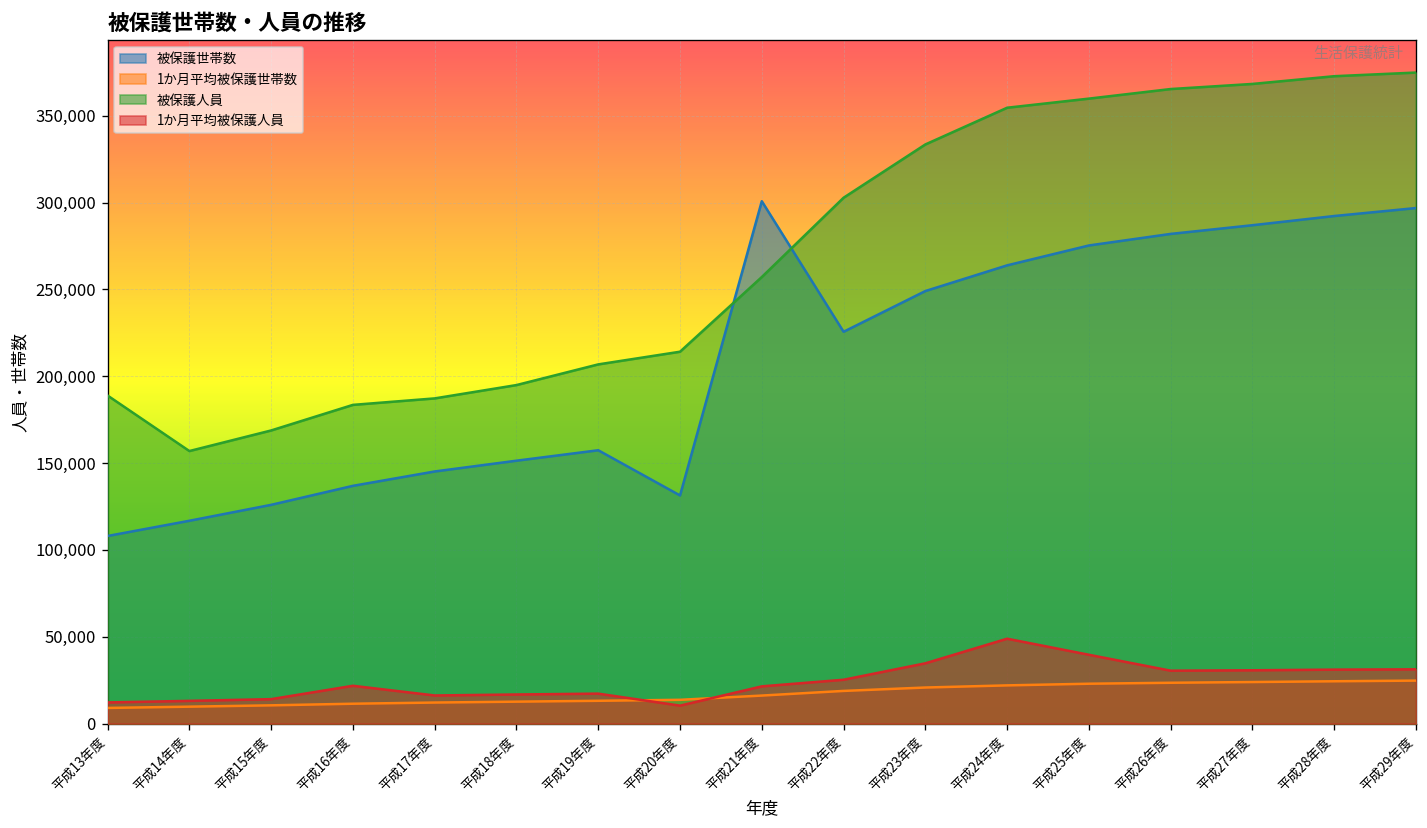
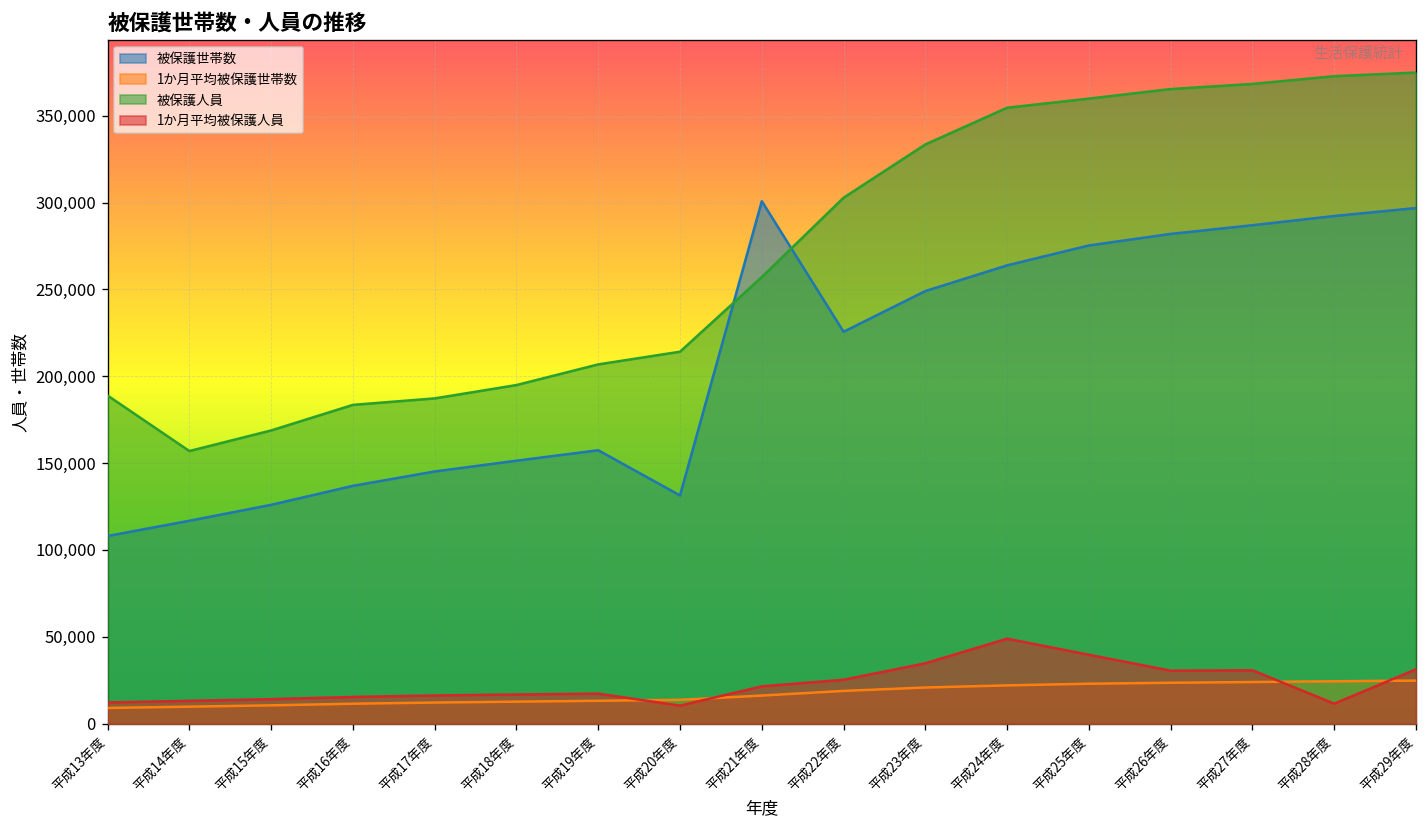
  {
    "被保護世帯数": {
      "平成13年度": "108,000",
      "平成14年度": "117,000",
      "平成15年度": "126,000",
      "平成16年度": "137,000",
      "平成17年度": "145,000",
      "平成18年度": "151,000",
      "平成19年度": "157,000",
      "平成20年度": "131,000",
      "平成21年度": "301,000",
      "平成22年度": "226,000",
      "平成23年度": "249,000",
      "平成24年度": "264,000",
      "平成25年度": "275,000",
      "平成26年度": "282,000",
      "平成27年度": "287,000",
      "平成28年度": "292,000",
      "平成29年度": "297,000"
    },
    "1か月平均被保護世帯数": {
      "平成13年度": "9,000",
      "平成14年度": "10,000",
      "平成15年度": "10,000",
      "平成16年度": "11,000",
      "平成17年度": "12,000",
      "平成18年度": "13,000",
      "平成19年度": "13,000",
      "平成20年度": "14,000",
      "平成21年度": "16,000",
      "平成22年度": "19,000",
      "平成23年度": "21,000",
      "平成24年度": "22,000",
      "平成25年度": "23,000",
      "平成26年度": "24,000",
      "平成27年度": "24,000",
      "平成28年度": "24,000",
      "平成29年度": "25,000"
    },
    "被保護人員": {
      "平成13年度": "189,000",
      "平成14年度": "157,000",
      "平成15年度": "169,000",
      "平成16年度": "184,000",
      "平成17年度": "187,000",
      "平成18年度": "195,000",
      "平成19年度": "207,000",
      "平成20年度": "214,000",
      "平成21年度": "257,000",
      "平成22年度": "303,000",
      "平成23年度": "334,000",
      "平成24年度": "355,000",
      "平成25年度": "360,000",
      "平成26年度": "365,000",
      "平成27年度": "368,000",
      "平成28年度": "373,000",
      "平成29年度": "375,000"
    },
    "1か月平均被保護人員": {
      "平成13年度": "12,000",
      "平成14年度": "13,000",
      "平成15年度": "14,000",
-     "平成16年度": "22,000",
+     "平成16年度": "15,000",
      "平成17年度": "16,000",
      "平成18年度": "17,000",
      "平成19年度": "17,000",
      "平成20年度": "10,000",
      "平成21年度": "21,000",
      "平成22年度": "25,000",
      "平成23年度": "35,000",
      "平成24年度": "49,000",
      "平成25年度": "40,000",
      "平成26年度": "30,000",
      "平成27年度": "31,000",
-     "平成28年度": "31,000",
+     "平成28年度": "11,000",
      "平成29年度": "31,000"
    }
  }
